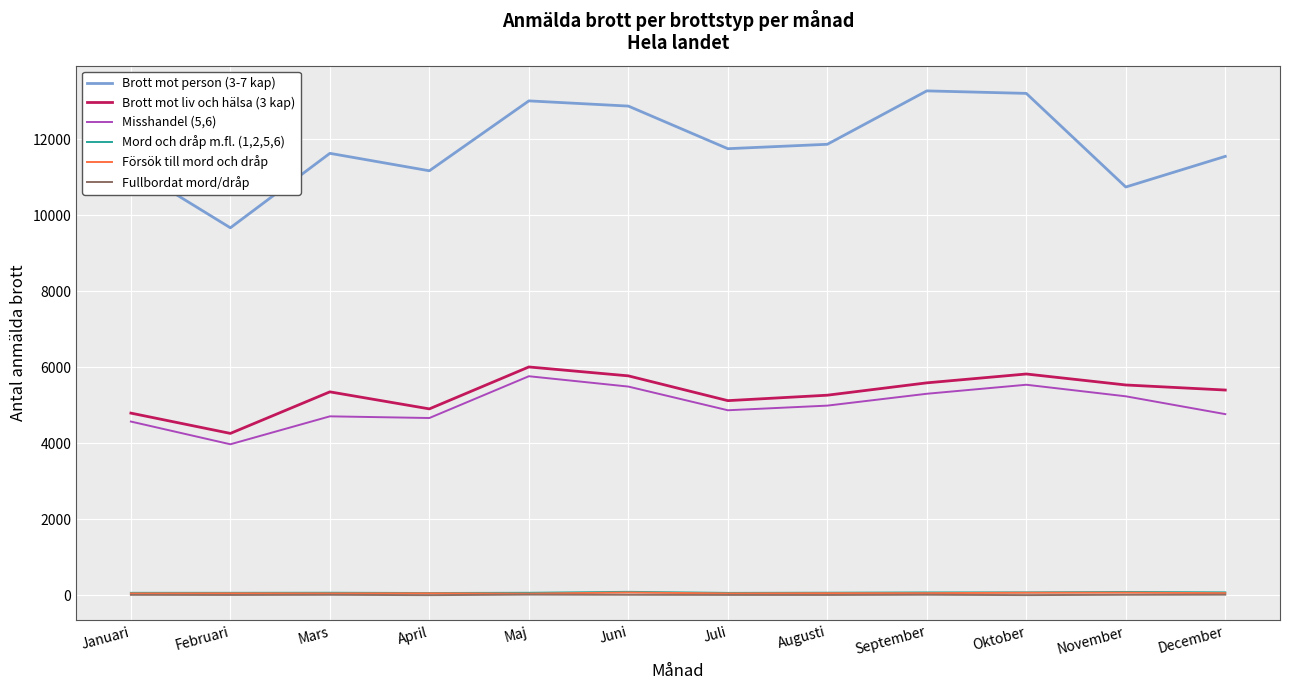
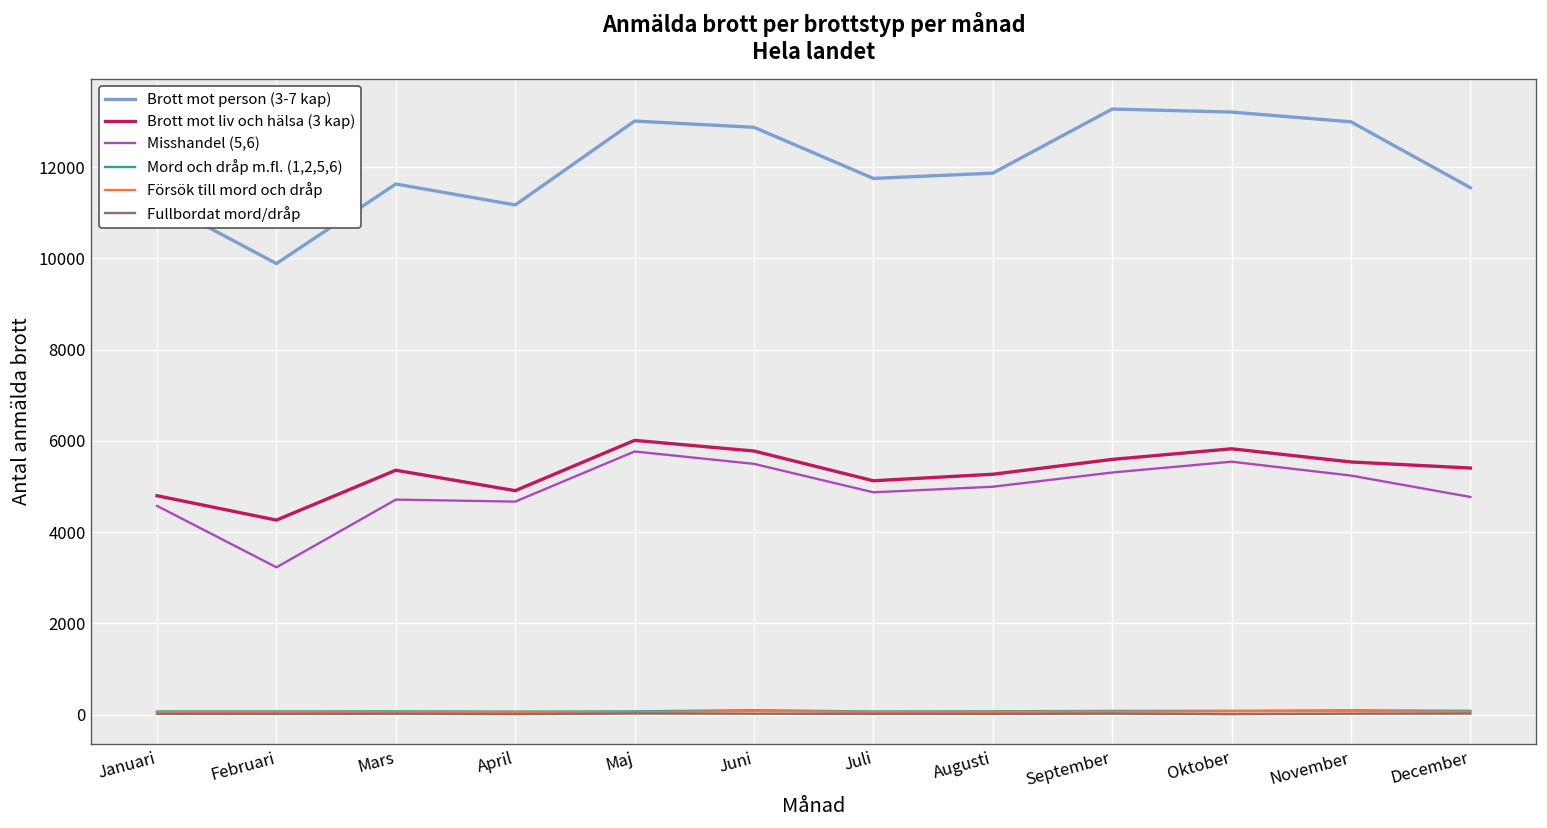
  {
    "Brott mot person (3-7 kap)": {
-     "Februari": 9700,
+     "Februari": 9900,
      "Mars": 11600,
      "April": 11200,
      "Maj": 13000,
      "Juni": 12900,
      "Juli": 11800,
      "Augusti": 11900,
      "September": 13300,
      "Oktober": 13200,
-     "November": 10700,
+     "November": 13000,
      "December": 11600
    },
    "Brott mot liv och hälsa (3 kap)": {
      "Januari": 4800,
      "Februari": 4300,
      "Mars": 5400,
      "April": 4900,
      "Maj": 6000,
      "Juni": 5800,
      "Juli": 5100,
      "Augusti": 5300,
      "September": 5600,
      "Oktober": 5800,
      "November": 5500,
      "December": 5400
    },
    "Misshandel (5,6)": {
      "Januari": 4600,
-     "Februari": 4000,
+     "Februari": 3200,
      "Mars": 4700,
      "April": 4700,
      "Maj": 5800,
      "Juni": 5500,
      "Juli": 4900,
      "Augusti": 5000,
      "September": 5300,
      "Oktober": 5500,
      "November": 5200,
      "December": 4800
    }
  }
